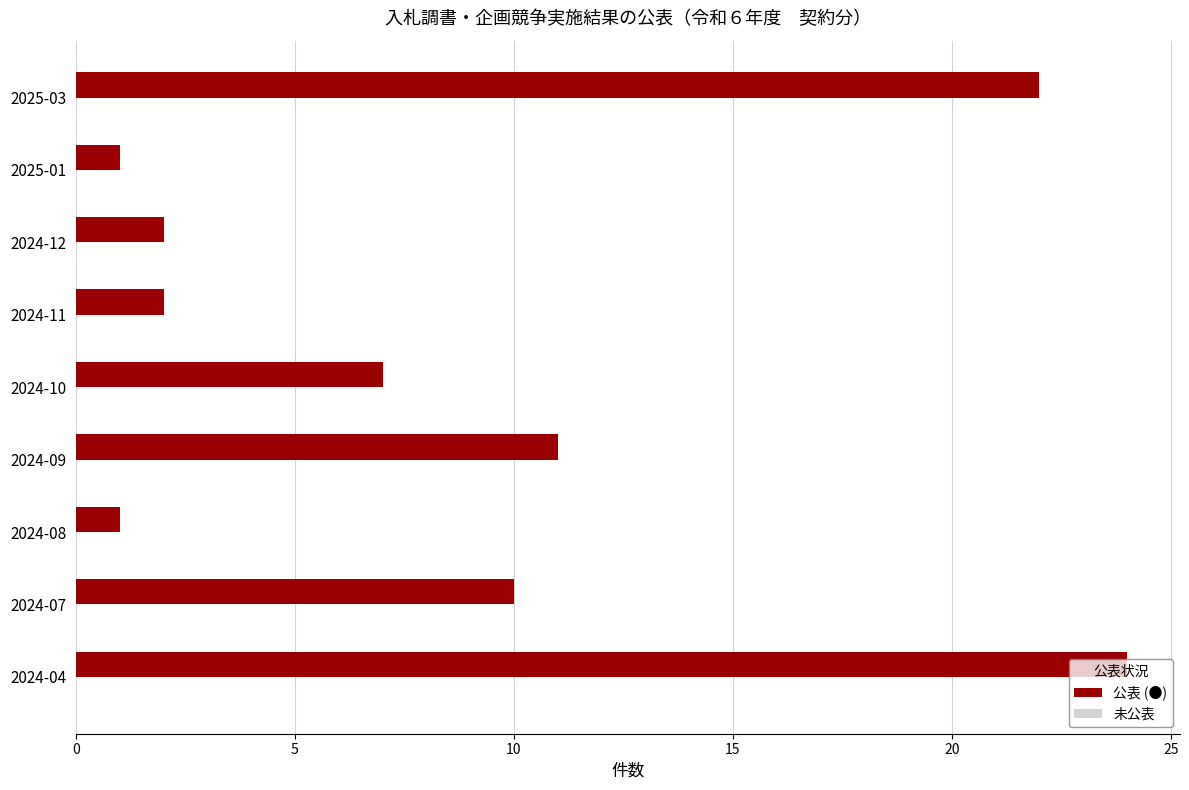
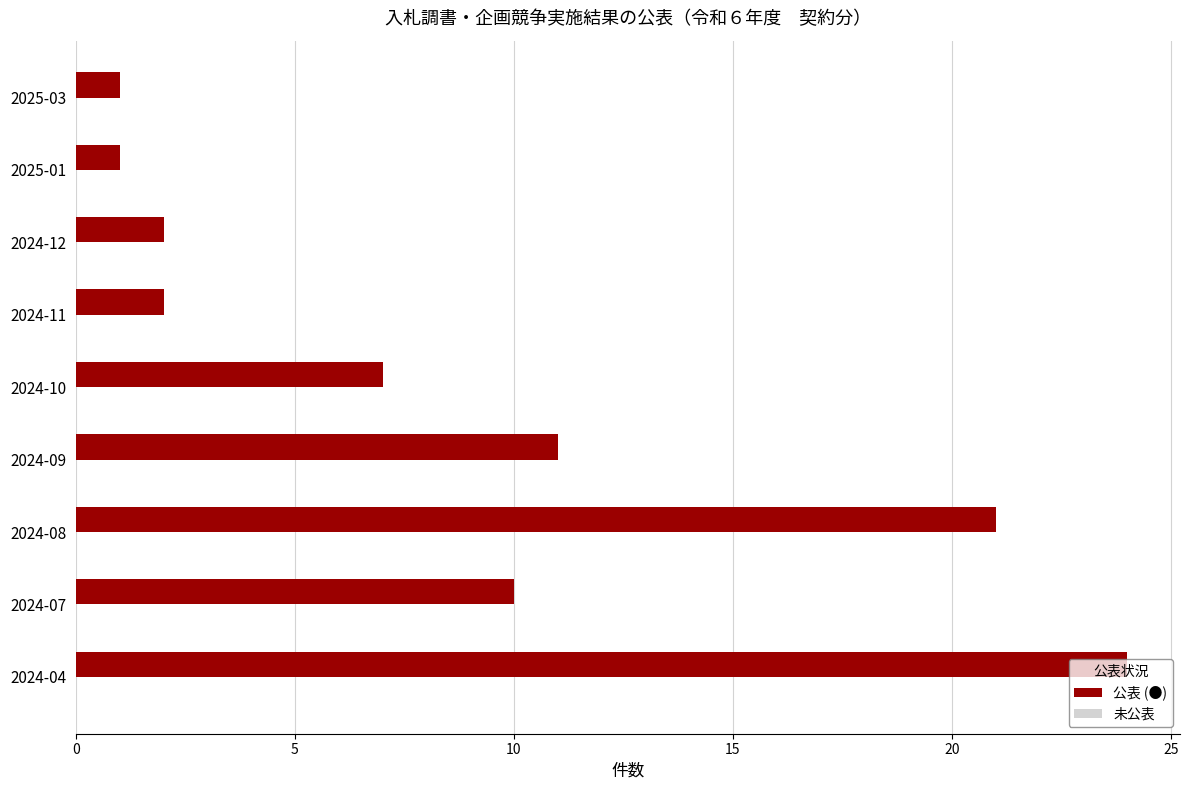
  {
    "公表 (●)": {
-     "2025-03": 22,
+     "2025-03": 1,
      "2025-01": 1,
      "2024-12": 2,
      "2024-11": 2,
      "2024-10": 7,
      "2024-09": 11,
-     "2024-08": 1,
+     "2024-08": 21,
      "2024-07": 10
    },
    "未公表": {
      "2025-03": 0,
      "2025-01": 0,
      "2024-12": 0,
      "2024-11": 0,
      "2024-10": 0,
      "2024-09": 0,
      "2024-08": 0,
      "2024-07": 0,
      "2024-04": 0
    }
  }
